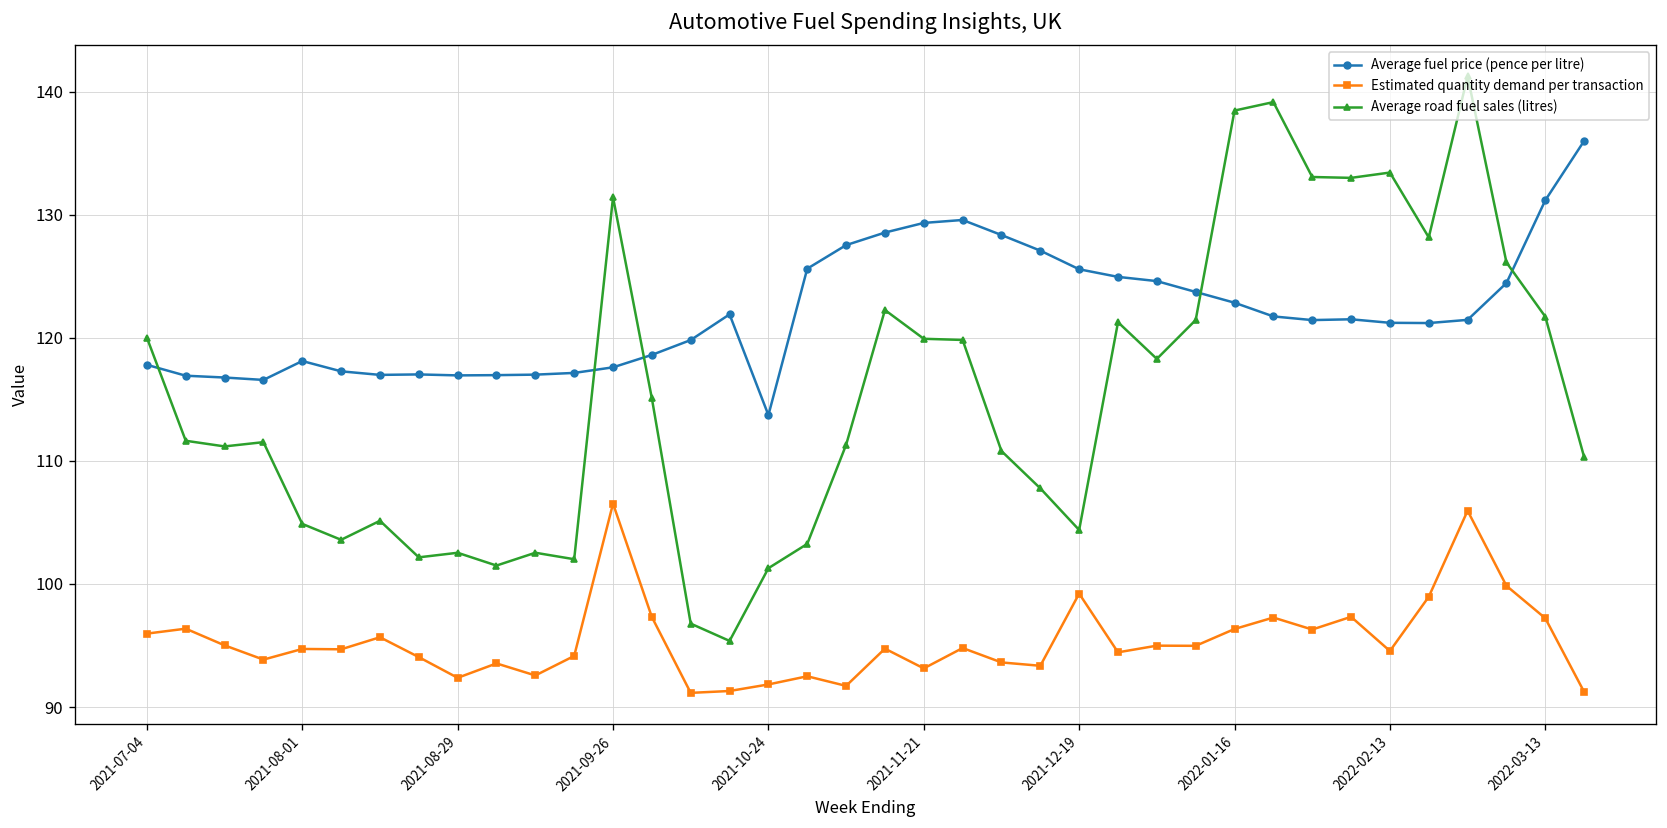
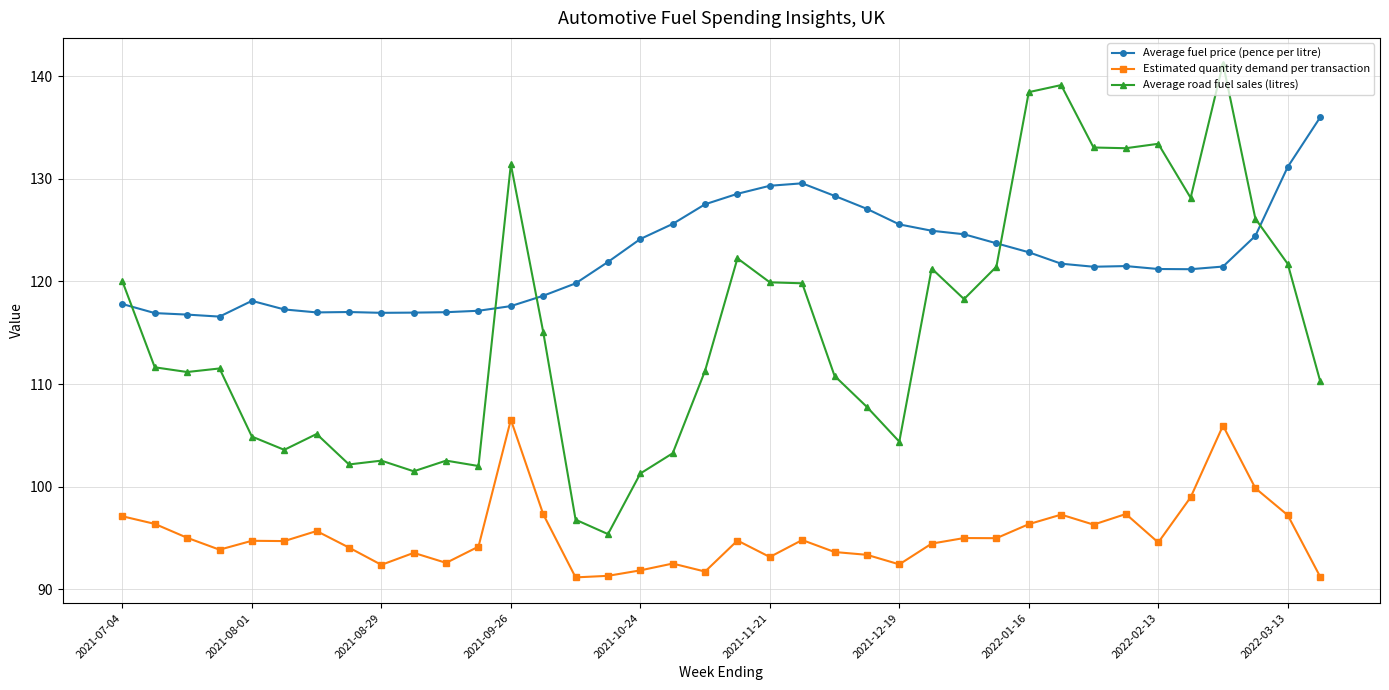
  {
    "Average fuel price (pence per litre)": {
      "2021-07-04": 117.8,
      "2021-08-01": 118.1,
      "2021-08-29": 116.9,
      "2021-09-26": 117.6,
-     "2021-10-24": 113.7,
+     "2021-10-24": 124.1,
      "2021-11-21": 129.3,
      "2021-12-19": 125.6,
      "2022-01-16": 122.8,
      "2022-02-13": 121.2,
      "2022-03-13": 131.2
    },
    "Estimated quantity demand per transaction": {
-     "2021-07-04": 96.0,
+     "2021-07-04": 97.1,
      "2021-08-01": 94.7,
      "2021-08-29": 92.4,
      "2021-09-26": 106.5,
      "2021-10-24": 91.8,
      "2021-11-21": 93.1,
-     "2021-12-19": 99.2,
+     "2021-12-19": 92.4,
      "2022-01-16": 96.3,
      "2022-02-13": 94.6,
      "2022-03-13": 97.2
    },
    "Average road fuel sales (litres)": {
      "2021-07-04": 120.0,
      "2021-08-01": 104.9,
      "2021-08-29": 102.5,
      "2021-09-26": 131.4,
      "2021-10-24": 101.3,
      "2021-11-21": 119.9,
      "2021-12-19": 104.4,
      "2022-01-16": 138.5,
      "2022-02-13": 133.4,
      "2022-03-13": 121.7
    }
  }
